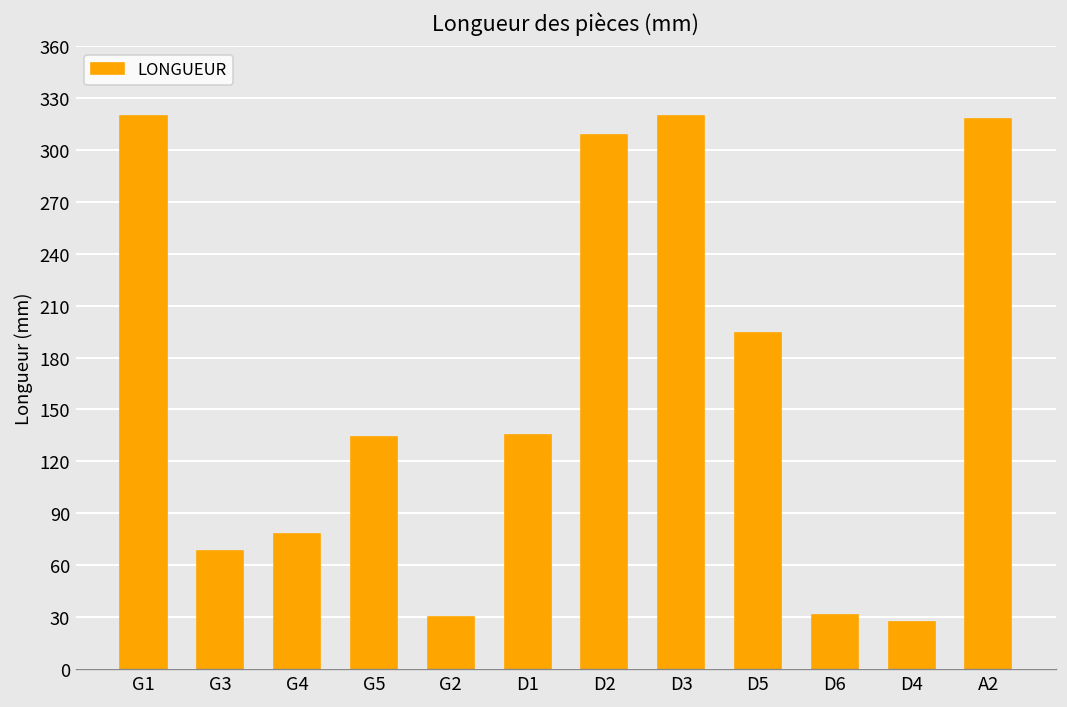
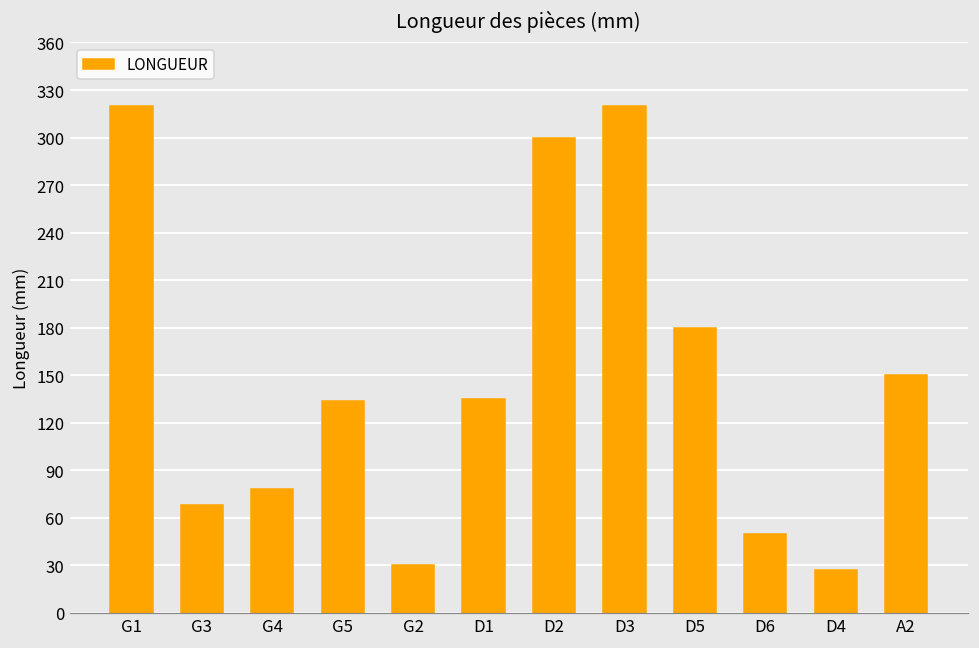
  {
    "G1": 320,
    "G3": 68,
    "G4": 78,
    "G5": 134,
    "G2": 30,
    "D1": 135,
-   "D2": 309,
+   "D2": 300,
    "D3": 320,
-   "D5": 194,
-   "D6": 31,
+   "D5": 180,
+   "D6": 50,
    "D4": 27,
-   "A2": 318
+   "A2": 150
  }
